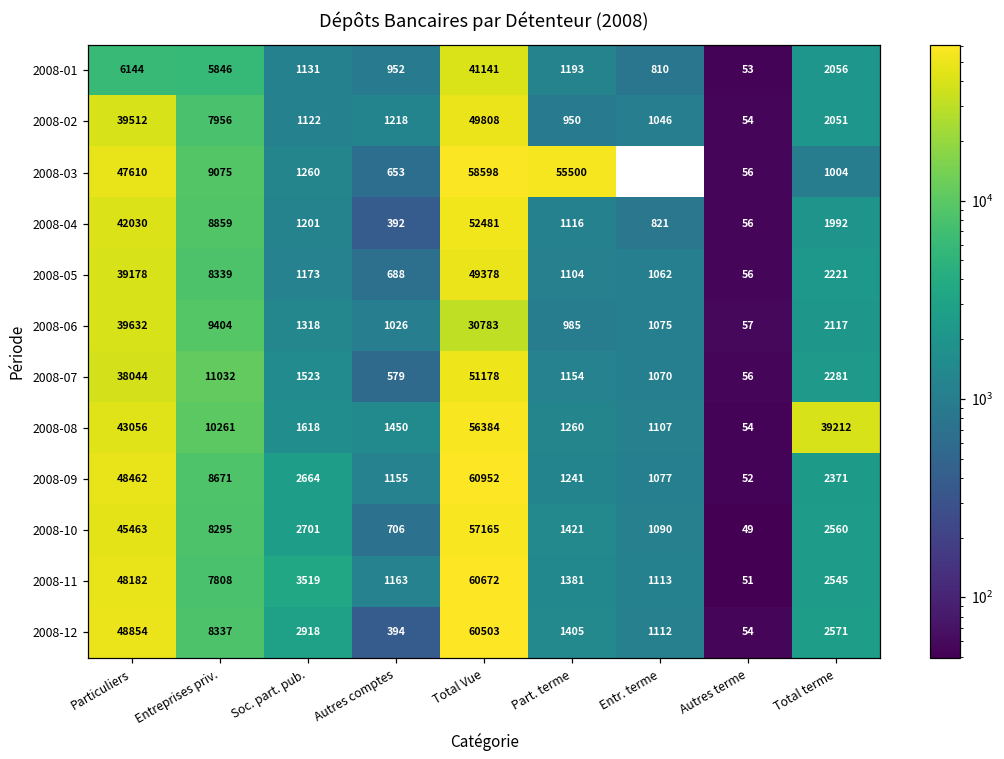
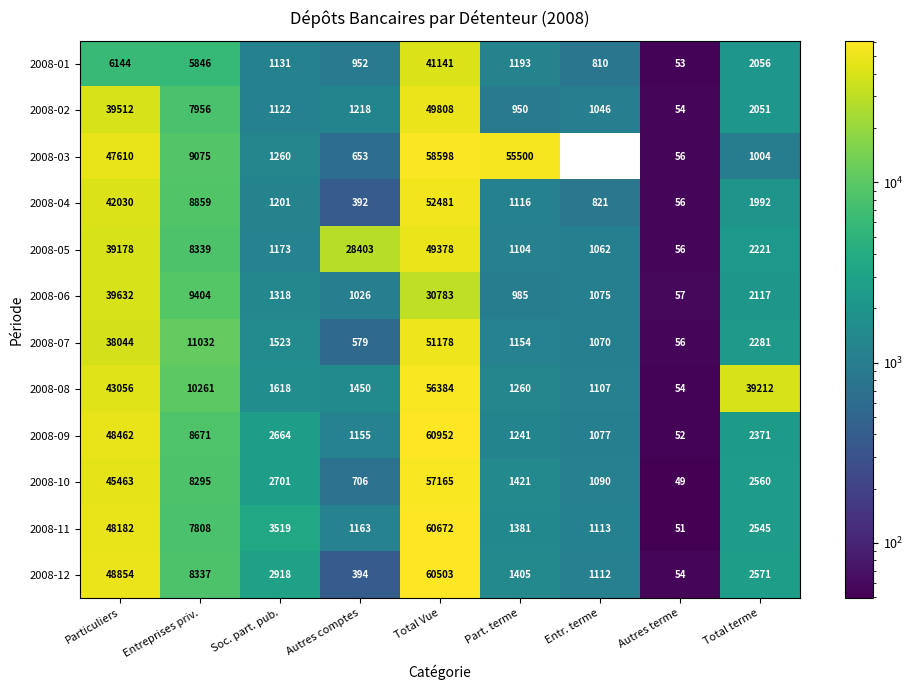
  {
    "2008-01": {
      "Particuliers": 6144,
      "Entreprises priv.": 5846,
      "Soc. part. pub.": 1131,
      "Autres comptes": 952,
      "Total Vue": 41141,
      "Part. terme": 1193,
      "Entr. terme": 810,
      "Autres terme": 53,
      "Total terme": 2056
    },
    "2008-02": {
      "Particuliers": 39512,
      "Entreprises priv.": 7956,
      "Soc. part. pub.": 1122,
      "Autres comptes": 1218,
      "Total Vue": 49808,
      "Part. terme": 950,
      "Entr. terme": 1046,
      "Autres terme": 54,
      "Total terme": 2051
    },
    "2008-03": {
      "Particuliers": 47610,
      "Entreprises priv.": 9075,
      "Soc. part. pub.": 1260,
      "Autres comptes": 653,
      "Total Vue": 58598,
      "Part. terme": 55500,
      "Autres terme": 56,
      "Total terme": 1004
    },
    "2008-04": {
      "Particuliers": 42030,
      "Entreprises priv.": 8859,
      "Soc. part. pub.": 1201,
      "Autres comptes": 392,
      "Total Vue": 52481,
      "Part. terme": 1116,
      "Entr. terme": 821,
      "Autres terme": 56,
      "Total terme": 1992
    },
    "2008-05": {
      "Particuliers": 39178,
      "Entreprises priv.": 8339,
      "Soc. part. pub.": 1173,
-     "Autres comptes": 688,
+     "Autres comptes": 28403,
      "Total Vue": 49378,
      "Part. terme": 1104,
      "Entr. terme": 1062,
      "Autres terme": 56,
      "Total terme": 2221
    },
    "2008-06": {
      "Particuliers": 39632,
      "Entreprises priv.": 9404,
      "Soc. part. pub.": 1318,
      "Autres comptes": 1026,
      "Total Vue": 30783,
      "Part. terme": 985,
      "Entr. terme": 1075,
      "Autres terme": 57,
      "Total terme": 2117
    },
    "2008-07": {
      "Particuliers": 38044,
      "Entreprises priv.": 11032,
      "Soc. part. pub.": 1523,
      "Autres comptes": 579,
      "Total Vue": 51178,
      "Part. terme": 1154,
      "Entr. terme": 1070,
      "Autres terme": 56,
      "Total terme": 2281
    },
    "2008-08": {
      "Particuliers": 43056,
      "Entreprises priv.": 10261,
      "Soc. part. pub.": 1618,
      "Autres comptes": 1450,
      "Total Vue": 56384,
      "Part. terme": 1260,
      "Entr. terme": 1107,
      "Autres terme": 54,
      "Total terme": 39212
    },
    "2008-09": {
      "Particuliers": 48462,
      "Entreprises priv.": 8671,
      "Soc. part. pub.": 2664,
      "Autres comptes": 1155,
      "Total Vue": 60952,
      "Part. terme": 1241,
      "Entr. terme": 1077,
      "Autres terme": 52,
      "Total terme": 2371
    },
    "2008-10": {
      "Particuliers": 45463,
      "Entreprises priv.": 8295,
      "Soc. part. pub.": 2701,
      "Autres comptes": 706,
      "Total Vue": 57165,
      "Part. terme": 1421,
      "Entr. terme": 1090,
      "Autres terme": 49,
      "Total terme": 2560
    },
    "2008-11": {
      "Particuliers": 48182,
      "Entreprises priv.": 7808,
      "Soc. part. pub.": 3519,
      "Autres comptes": 1163,
      "Total Vue": 60672,
      "Part. terme": 1381,
      "Entr. terme": 1113,
      "Autres terme": 51,
      "Total terme": 2545
    },
    "2008-12": {
      "Particuliers": 48854,
      "Entreprises priv.": 8337,
      "Soc. part. pub.": 2918,
      "Autres comptes": 394,
      "Total Vue": 60503,
      "Part. terme": 1405,
      "Entr. terme": 1112,
      "Autres terme": 54,
      "Total terme": 2571
    }
  }
